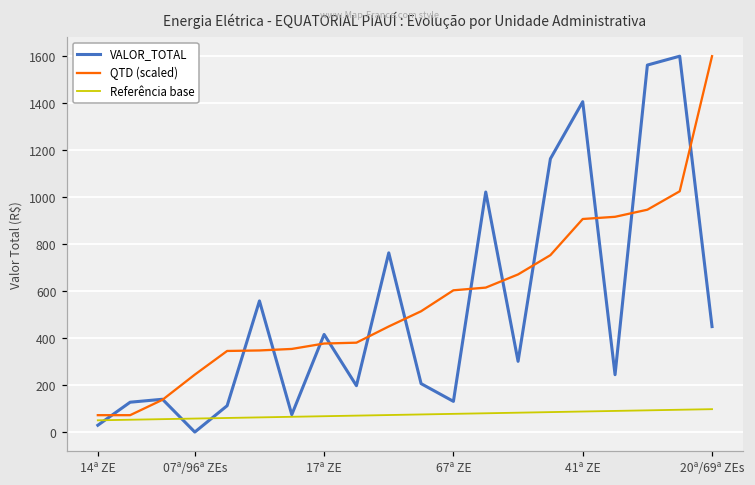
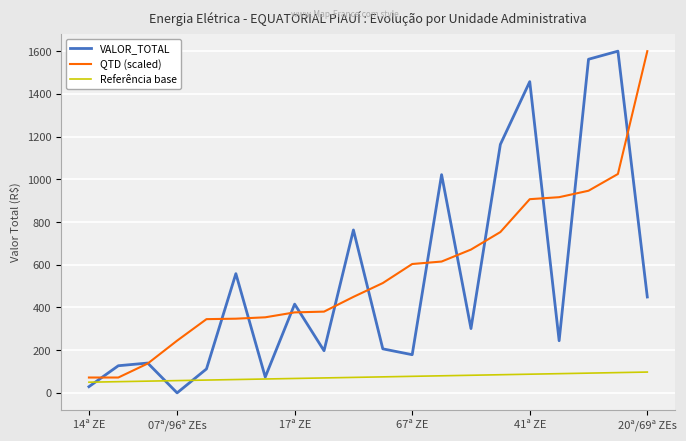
  {
    "VALOR_TOTAL": {
      "14ª ZE": 30,
      "07ª/96ª ZEs": 0,
      "17ª ZE": 420,
-     "67ª ZE": 130,
-     "41ª ZE": 1410,
+     "67ª ZE": 180,
+     "41ª ZE": 1460,
      "20ª/69ª ZEs": 450
    },
    "QTD (scaled)": {
      "14ª ZE": 70,
      "07ª/96ª ZEs": 240,
      "17ª ZE": 380,
      "67ª ZE": 600,
      "41ª ZE": 910,
      "20ª/69ª ZEs": 1600
    },
    "Referência base": {
      "14ª ZE": 50,
      "07ª/96ª ZEs": 60,
      "17ª ZE": 70,
      "67ª ZE": 80,
      "41ª ZE": 90,
      "20ª/69ª ZEs": 100
    }
  }
